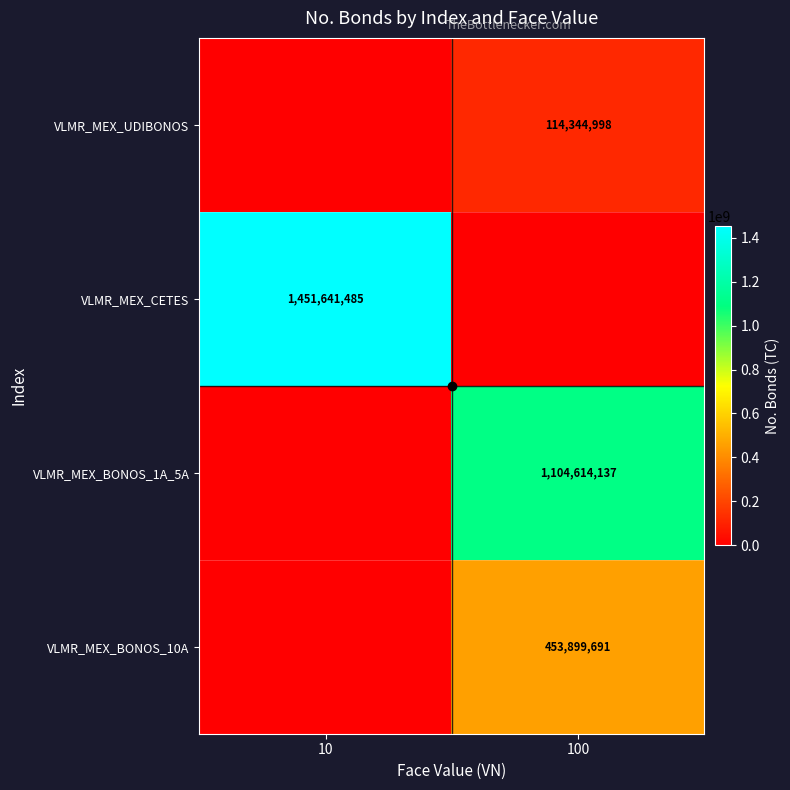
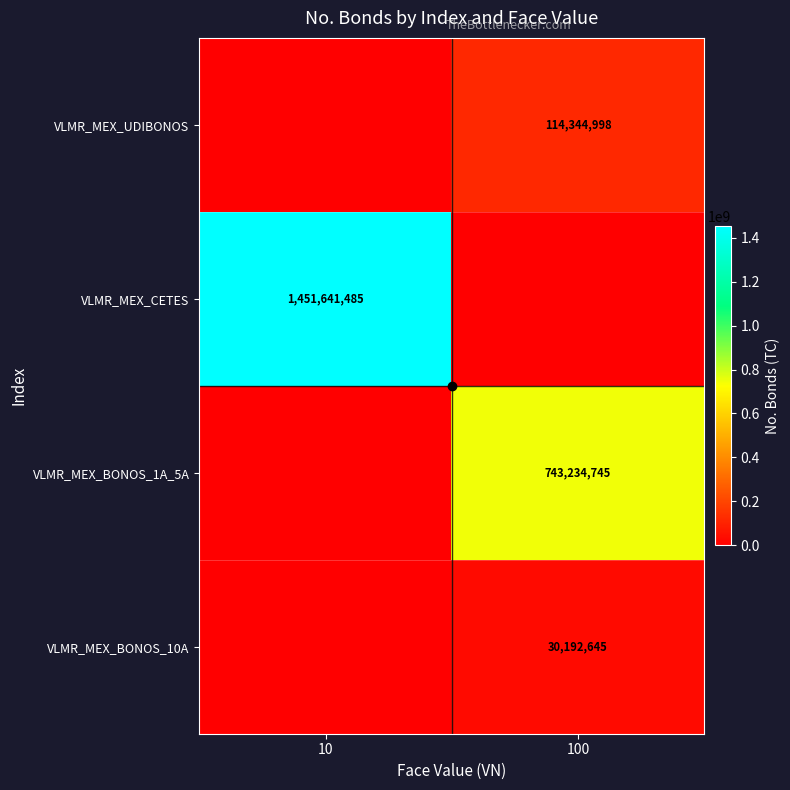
  {
    "VLMR_MEX_UDIBONOS": {
      "100": "114,344,998"
    },
    "VLMR_MEX_CETES": {
      "10": "1,451,641,485"
    },
    "VLMR_MEX_BONOS_1A_5A": {
-     "100": "1,104,614,137"
+     "100": "743,234,745"
    },
    "VLMR_MEX_BONOS_10A": {
-     "100": "453,899,691"
+     "100": "30,192,645"
    }
  }
